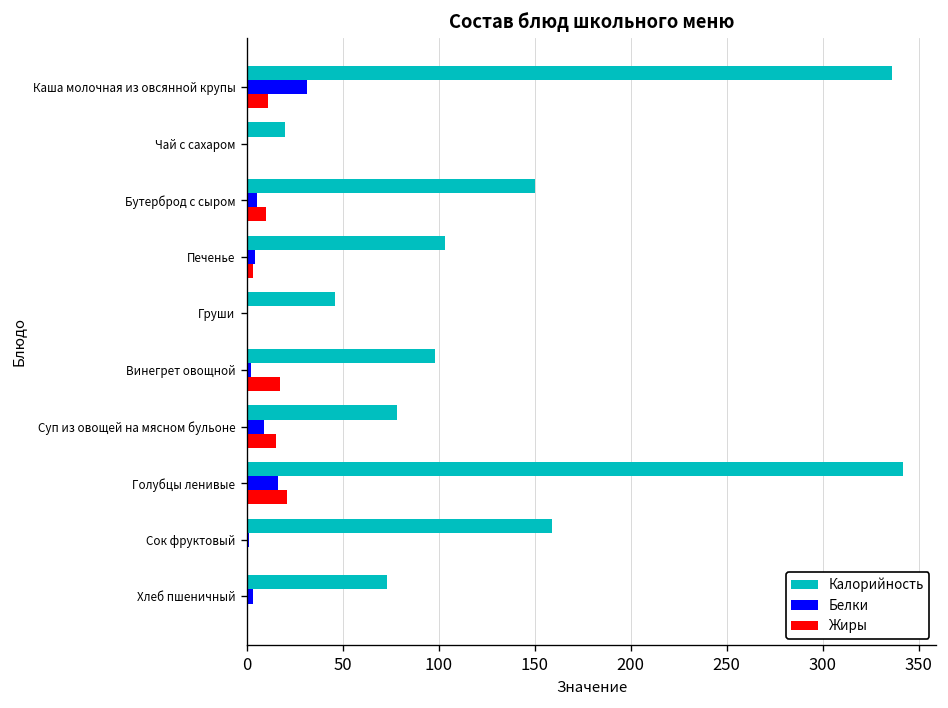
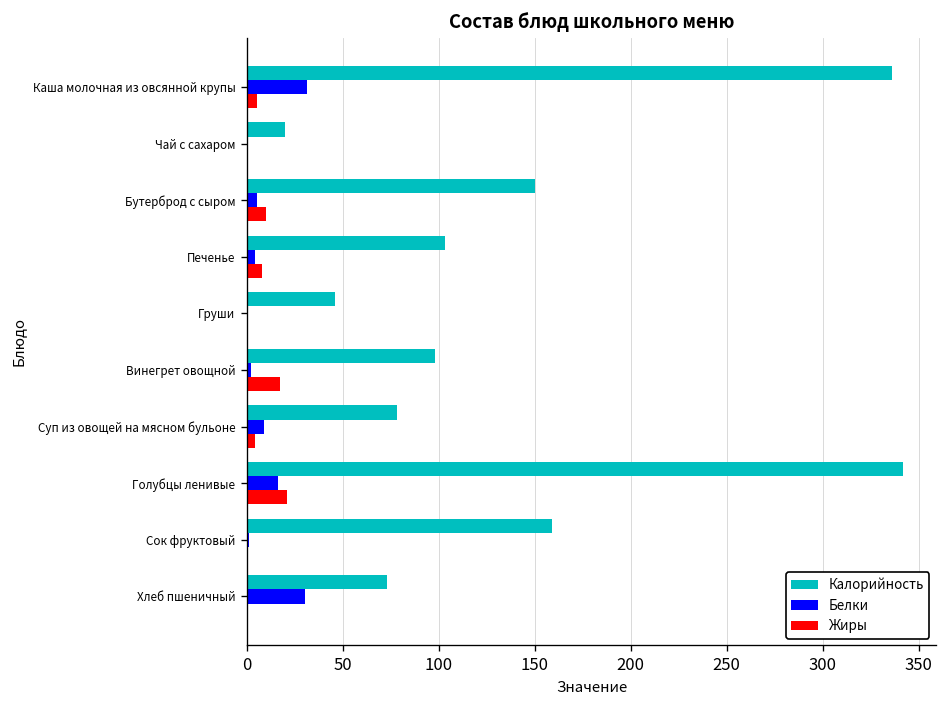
  {
    "Калорийность": {
      "Каша молочная из овсянной крупы": 336,
      "Чай с сахаром": 20,
      "Бутерброд с сыром": 150,
      "Печенье": 103,
      "Груши": 46,
      "Винегрет овощной": 98,
      "Суп из овощей на мясном бульоне": 78,
      "Голубцы ленивые": 342,
      "Сок фруктовый": 159,
      "Хлеб пшеничный": 73
    },
    "Белки": {
      "Каша молочная из овсянной крупы": 31,
      "Чай с сахаром": 0,
      "Бутерброд с сыром": 5,
      "Печенье": 4,
      "Груши": 0,
      "Винегрет овощной": 2,
      "Суп из овощей на мясном бульоне": 9,
      "Голубцы ленивые": 16,
-     "Хлеб пшеничный": 3
+     "Хлеб пшеничный": 30
    },
    "Жиры": {
-     "Каша молочная из овсянной крупы": 11,
+     "Каша молочная из овсянной крупы": 5,
      "Чай с сахаром": 0,
      "Бутерброд с сыром": 10,
-     "Печенье": 3,
+     "Печенье": 8,
      "Груши": 0,
      "Винегрет овощной": 17,
-     "Суп из овощей на мясном бульоне": 15,
+     "Суп из овощей на мясном бульоне": 4,
      "Голубцы ленивые": 21,
      "Сок фруктовый": 0,
      "Хлеб пшеничный": 0
    }
  }
